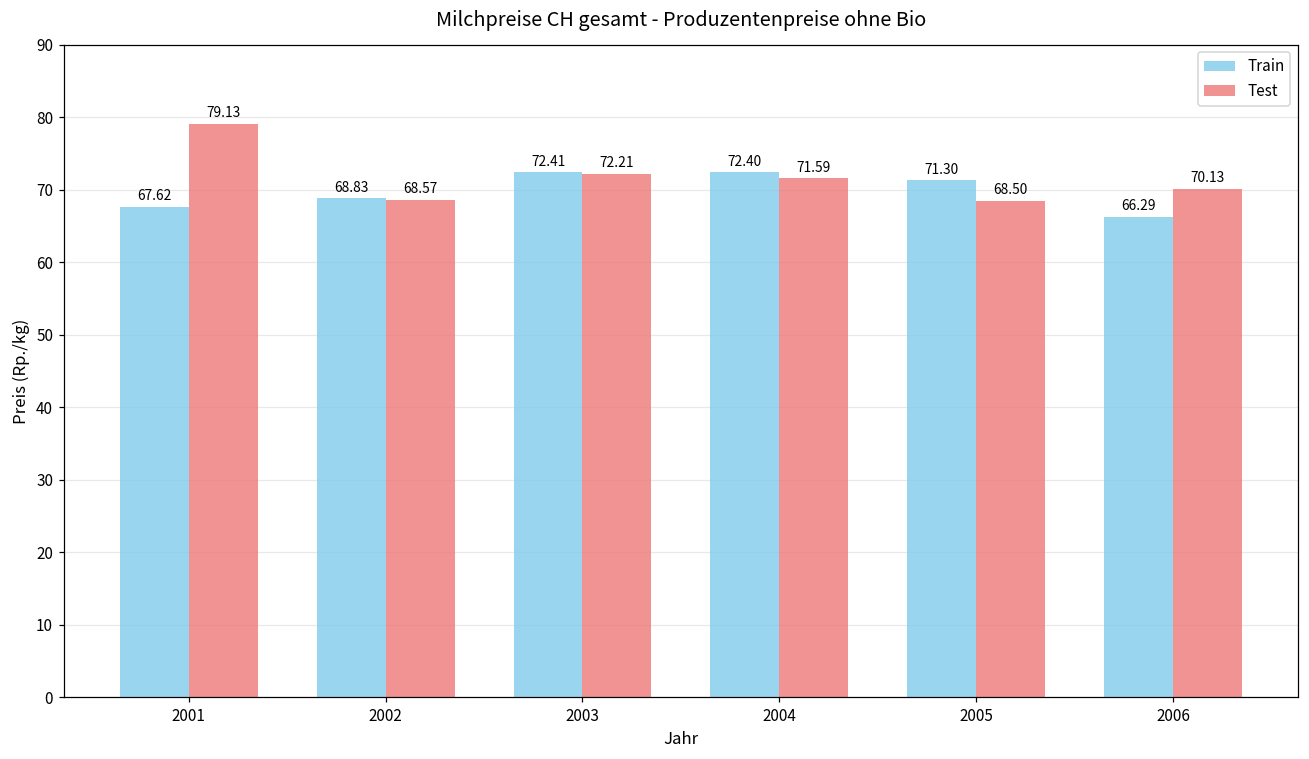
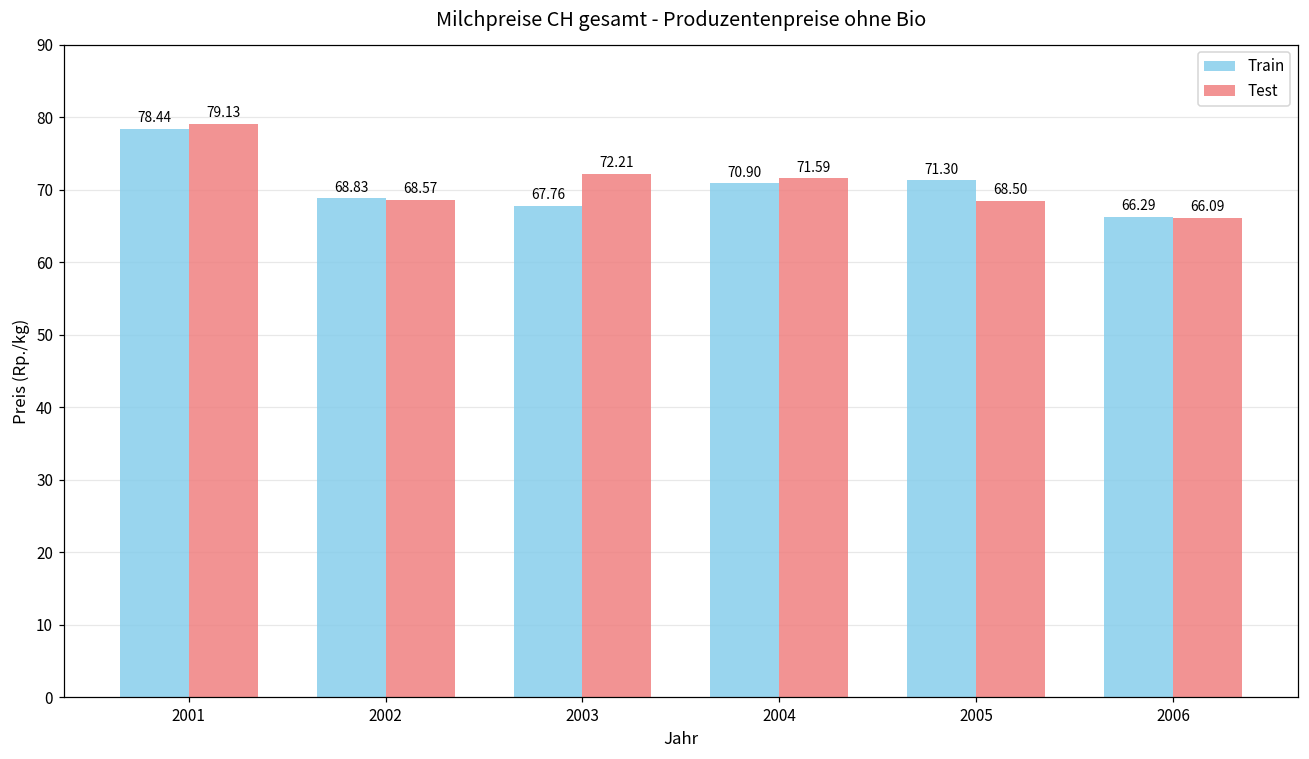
  {
    "Train": {
-     "2001": 67.62,
+     "2001": 78.44,
      "2002": 68.83,
-     "2003": 72.41,
-     "2004": 72.40,
+     "2003": 67.76,
+     "2004": 70.90,
      "2005": 71.30,
      "2006": 66.29
    },
    "Test": {
      "2001": 79.13,
      "2002": 68.57,
      "2003": 72.21,
      "2004": 71.59,
      "2005": 68.50,
-     "2006": 70.13
+     "2006": 66.09
    }
  }
